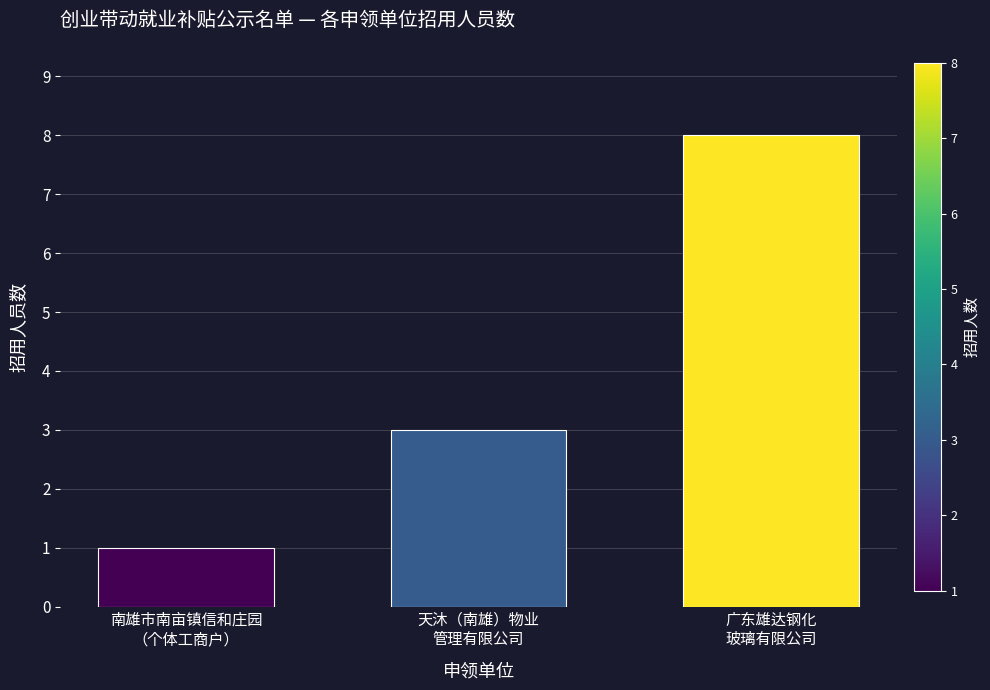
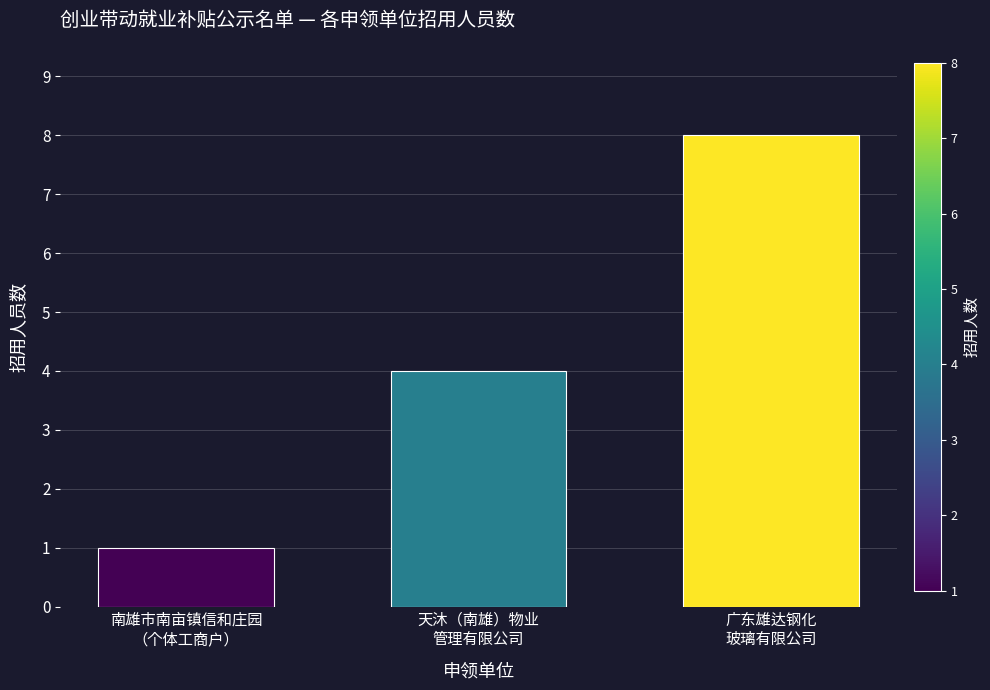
  {
    "南雄市南亩镇信和庄园 （个体工商户）": 1,
-   "天沐（南雄）物业 管理有限公司": 3,
+   "天沐（南雄）物业 管理有限公司": 4,
    "广东雄达钢化 玻璃有限公司": 8
  }
